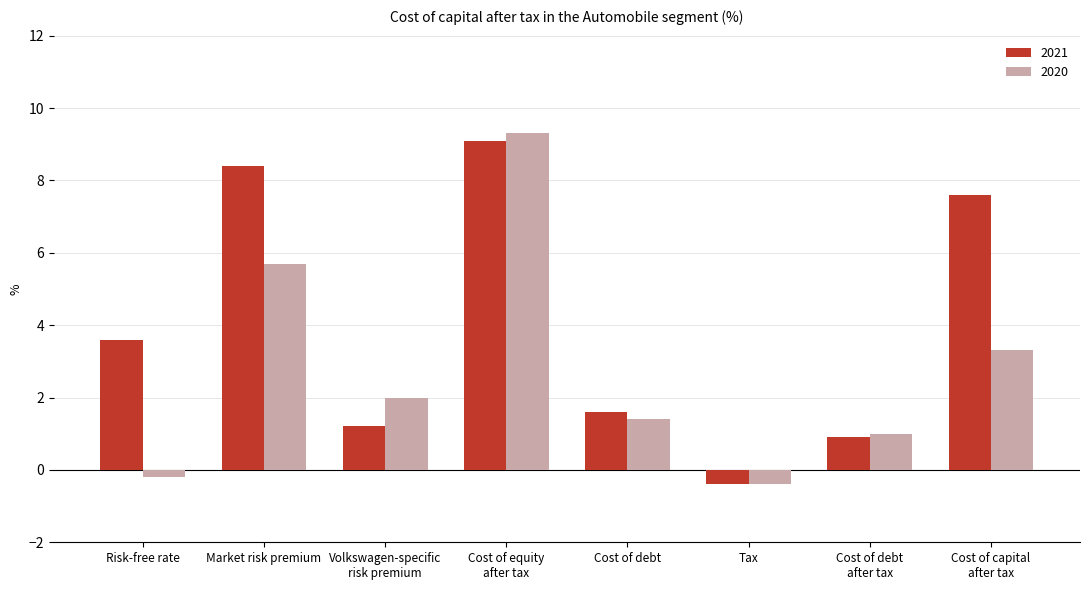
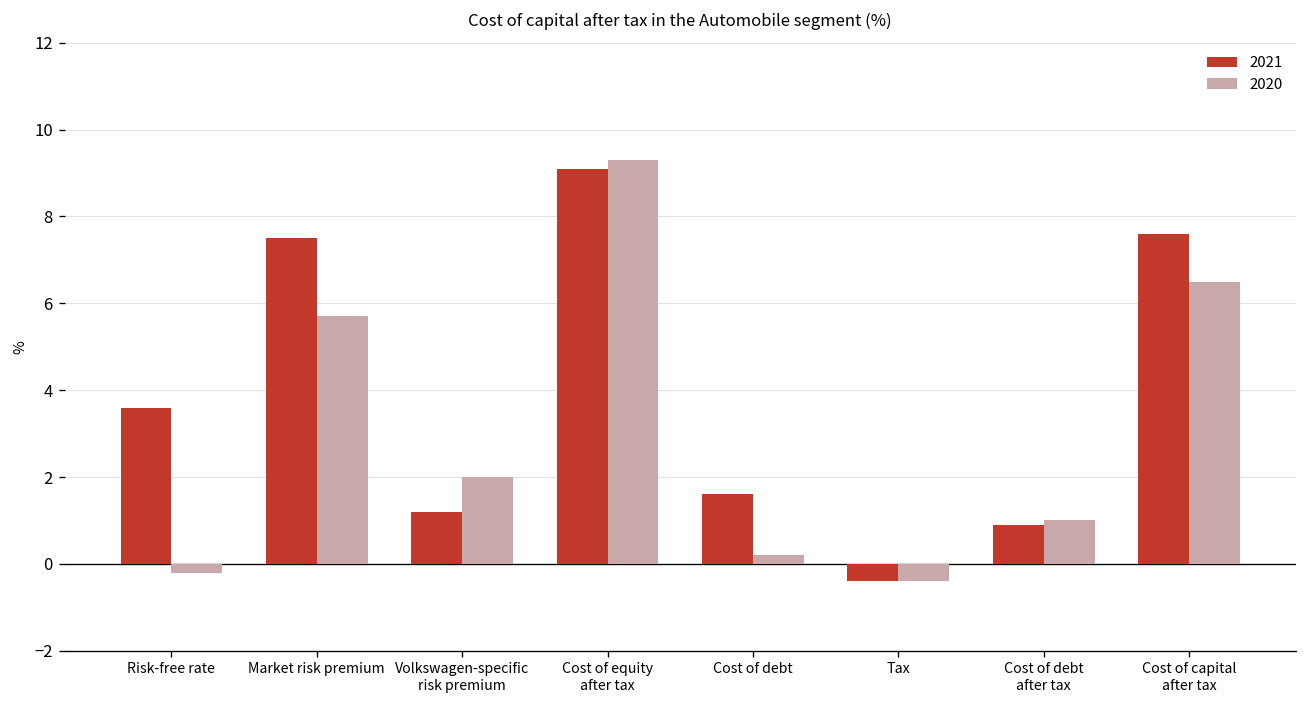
  {
    "2021": {
      "Risk-free rate": 3.6,
-     "Market risk premium": 8.4,
+     "Market risk premium": 7.5,
      "Volkswagen-specific risk premium": 1.2,
      "Cost of equity after tax": 9.1,
      "Cost of debt": 1.6,
      "Tax": -0.4,
      "Cost of debt after tax": 0.9,
      "Cost of capital after tax": 7.6
    },
    "2020": {
      "Risk-free rate": -0.2,
      "Market risk premium": 5.7,
      "Volkswagen-specific risk premium": 2.0,
      "Cost of equity after tax": 9.3,
-     "Cost of debt": 1.4,
+     "Cost of debt": 0.2,
      "Tax": -0.4,
      "Cost of debt after tax": 1.0,
-     "Cost of capital after tax": 3.3
+     "Cost of capital after tax": 6.5
    }
  }
